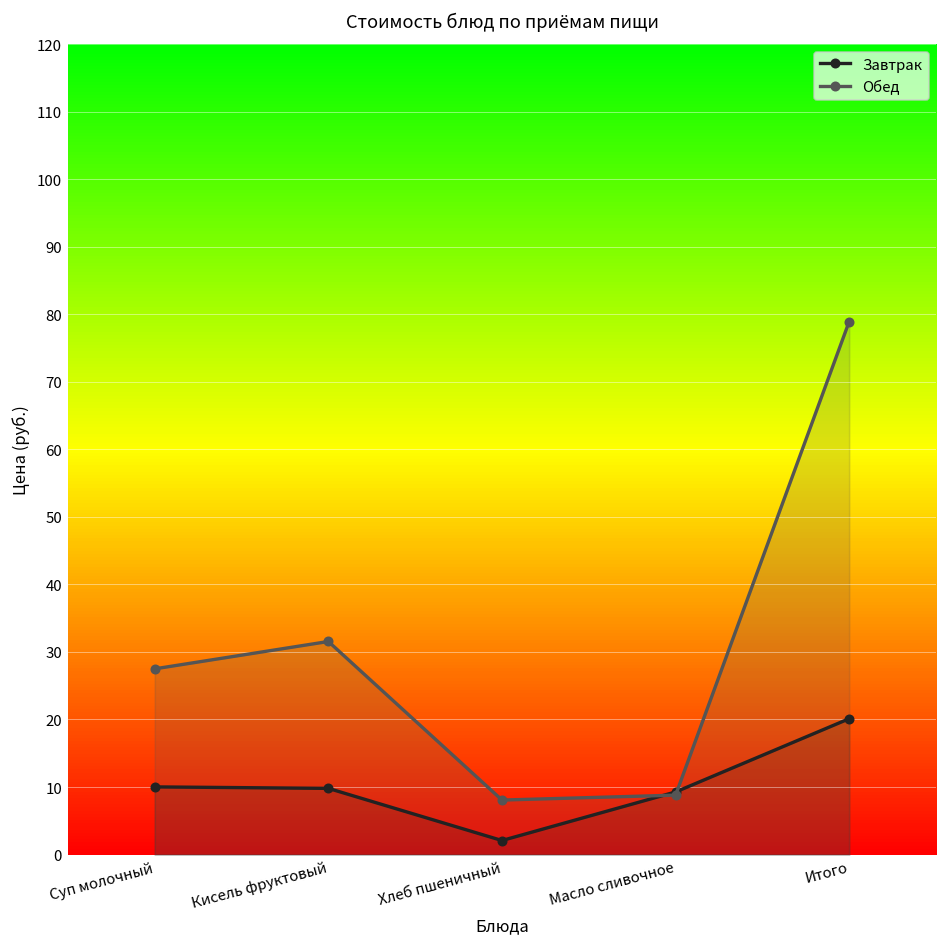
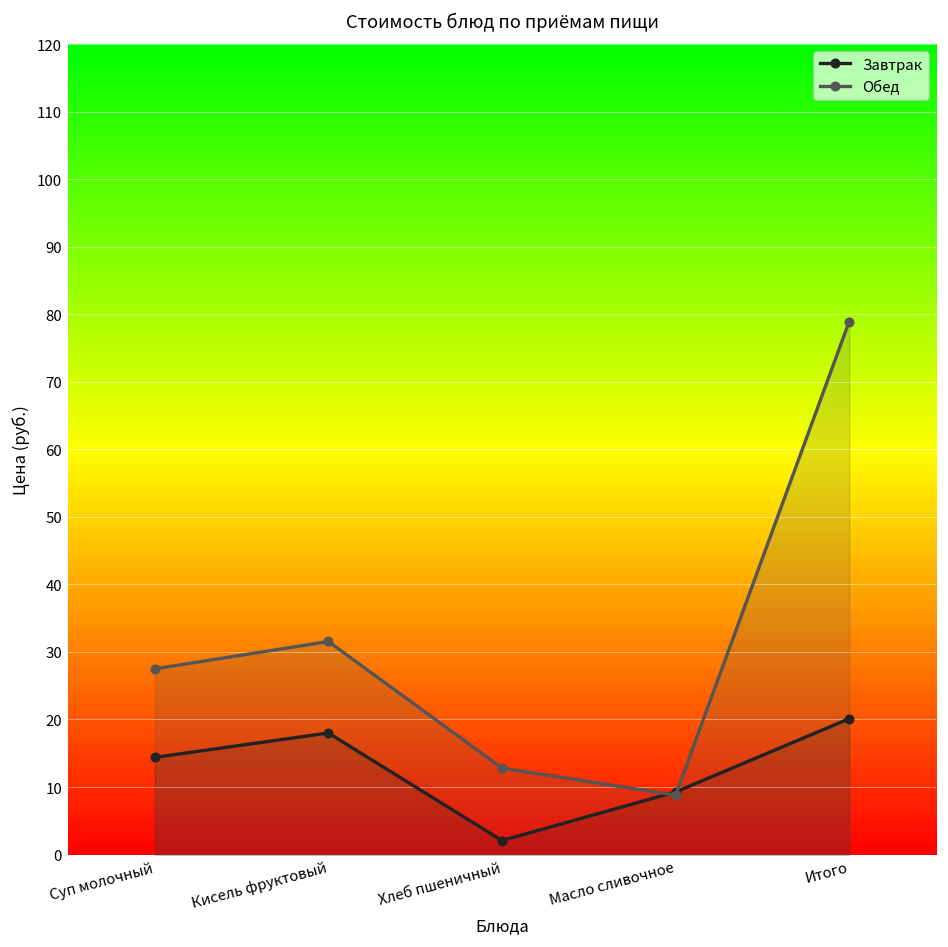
  {
    "Завтрак": {
-     "Суп молочный": 10,
-     "Кисель фруктовый": 10,
+     "Суп молочный": 14,
+     "Кисель фруктовый": 18,
      "Хлеб пшеничный": 2,
      "Масло сливочное": 9,
      "Итого": 20
    },
    "Обед": {
      "Суп молочный": 28,
      "Кисель фруктовый": 32,
-     "Хлеб пшеничный": 8,
+     "Хлеб пшеничный": 13,
      "Масло сливочное": 9,
      "Итого": 79
    }
  }
